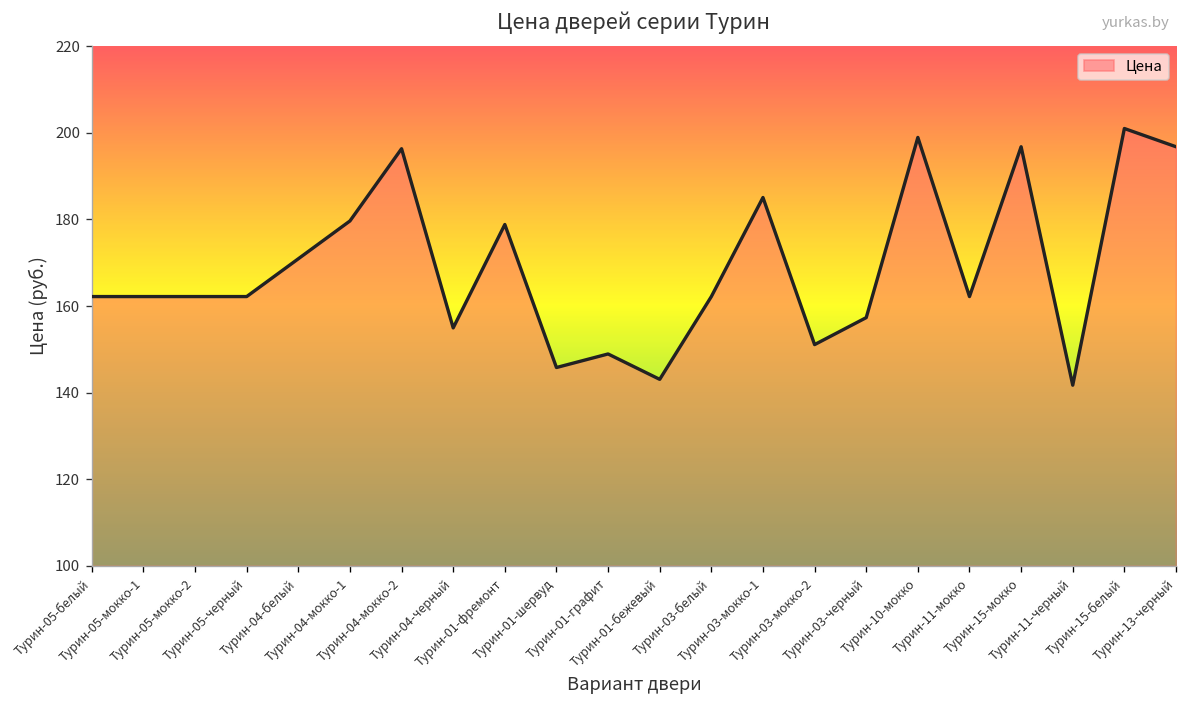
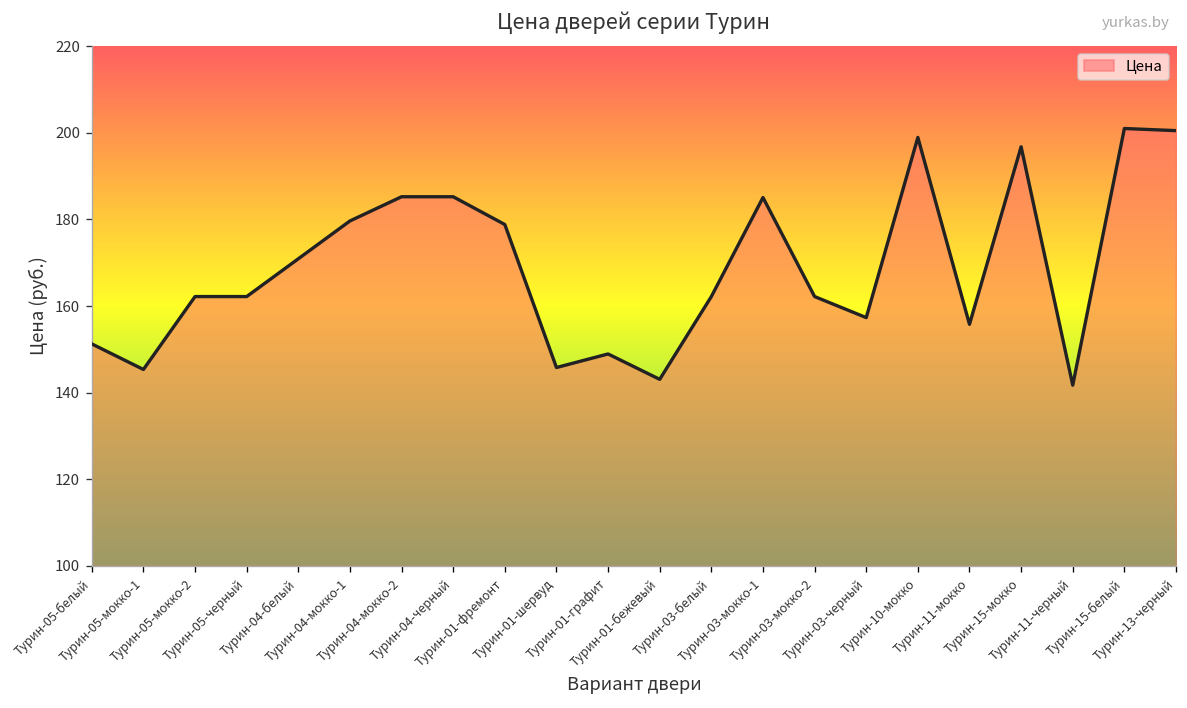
  {
-   "Турин-05-белый": 162,
-   "Турин-05-мокко-1": 162,
+   "Турин-05-белый": 151,
+   "Турин-05-мокко-1": 145,
    "Турин-05-мокко-2": 162,
    "Турин-05-черный": 162,
    "Турин-04-белый": 171,
    "Турин-04-мокко-1": 180,
-   "Турин-04-мокко-2": 196,
-   "Турин-04-черный": 155,
+   "Турин-04-мокко-2": 185,
+   "Турин-04-черный": 185,
    "Турин-01-фремонт": 179,
    "Турин-01-шервуд": 146,
    "Турин-01-графит": 149,
    "Турин-01-бежевый": 143,
    "Турин-03-белый": 162,
    "Турин-03-мокко-1": 185,
-   "Турин-03-мокко-2": 151,
+   "Турин-03-мокко-2": 162,
    "Турин-03-черный": 157,
    "Турин-10-мокко": 199,
-   "Турин-11-мокко": 162,
+   "Турин-11-мокко": 156,
    "Турин-15-мокко": 197,
    "Турин-11-черный": 142,
    "Турин-15-белый": 201,
-   "Турин-13-черный": 197
+   "Турин-13-черный": 200
  }
